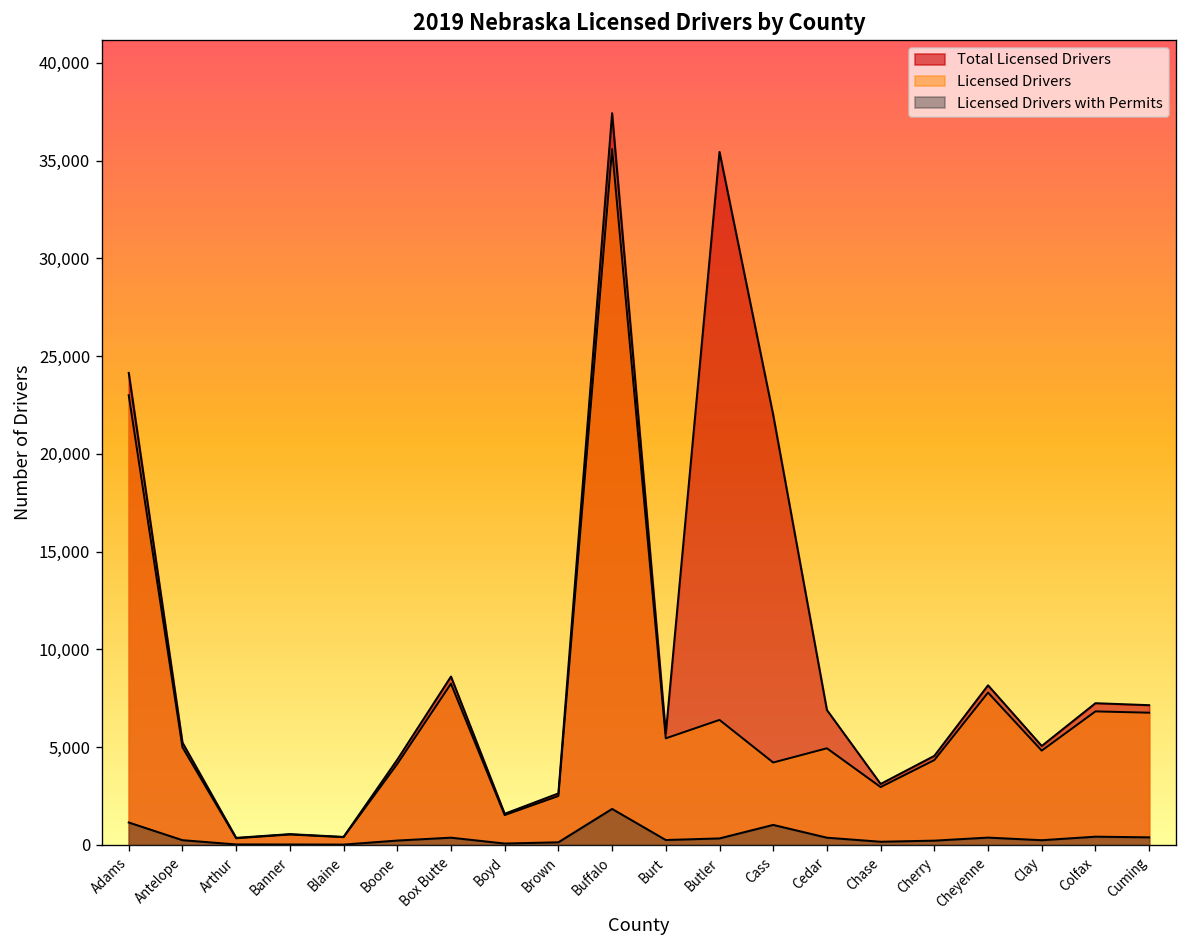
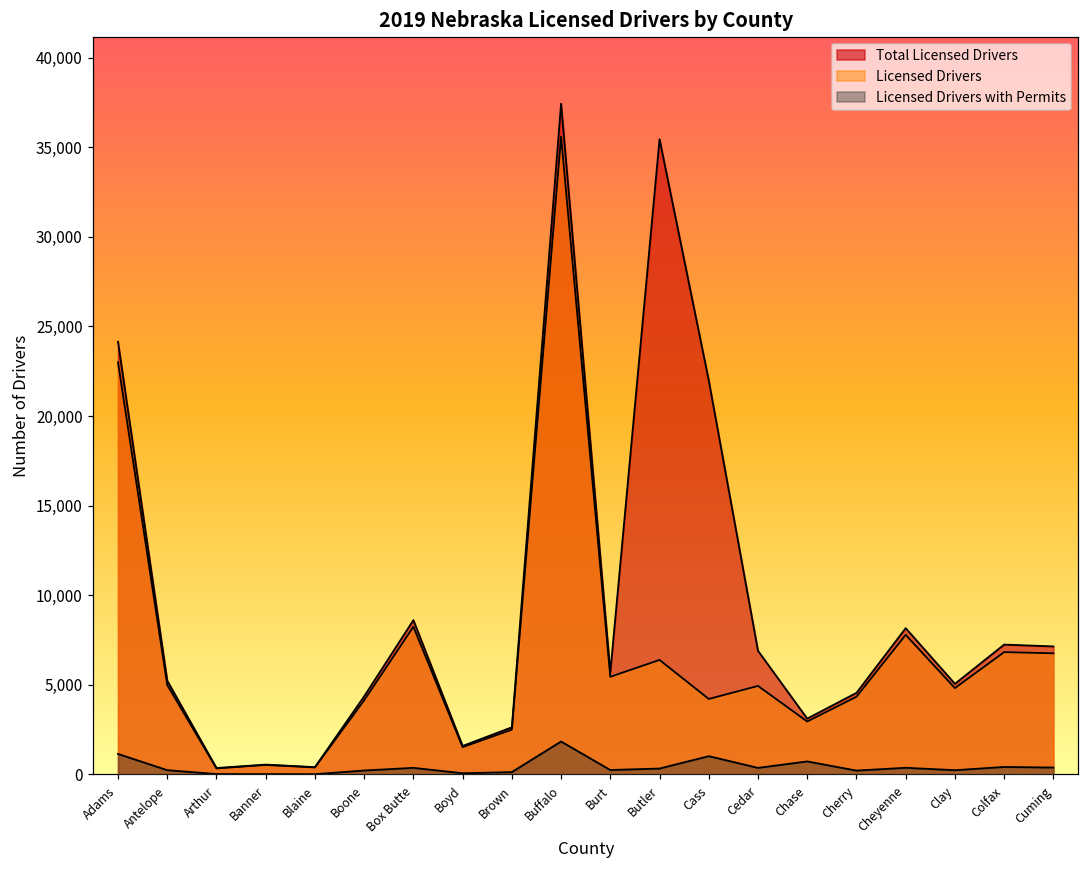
  {
    "Total Licensed Drivers": {
      "Adams": "24,100",
      "Antelope": "5,200",
      "Boone": "4,400",
      "Box Butte": "8,600",
      "Buffalo": "37,400",
      "Burt": "5,700",
      "Butler": "35,400",
      "Cass": "22,000",
      "Cedar": "6,900",
      "Chase": "3,100",
      "Cherry": "4,600",
      "Cheyenne": "8,200",
      "Clay": "5,100",
      "Colfax": "7,200",
      "Cuming": "7,100"
    },
    "Licensed Drivers": {
      "Adams": "23,000",
      "Antelope": "5,000",
      "Boone": "4,100",
      "Box Butte": "8,200",
      "Buffalo": "35,600",
      "Burt": "5,400",
      "Butler": "6,400",
      "Cass": "4,200",
      "Cedar": "4,900",
      "Chase": "3,000",
      "Cherry": "4,300",
      "Cheyenne": "7,800",
      "Clay": "4,800",
      "Colfax": "6,800",
      "Cuming": "6,800"
    },
    "Licensed Drivers with Permits": {
      "Adams": "1,100",
      "Antelope": "200",
      "Arthur": "0",
      "Banner": "0",
      "Blaine": "0",
      "Boone": "200",
      "Box Butte": "400",
      "Boyd": "100",
      "Brown": "100",
      "Buffalo": "1,800",
      "Burt": "200",
      "Butler": "300",
      "Cass": "1,000",
      "Cedar": "400",
-     "Chase": "200",
+     "Chase": "700",
      "Cherry": "200",
      "Cheyenne": "400",
      "Clay": "200",
      "Colfax": "400",
      "Cuming": "400"
    }
  }
